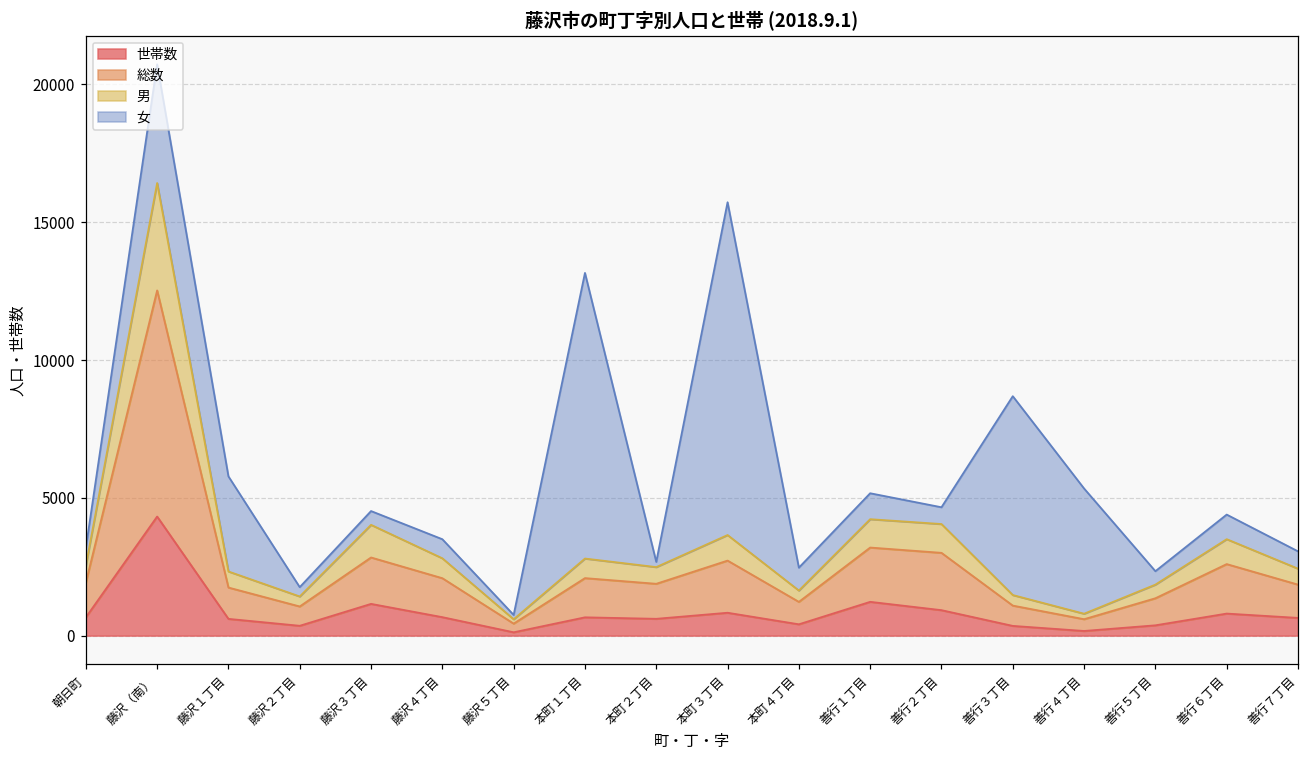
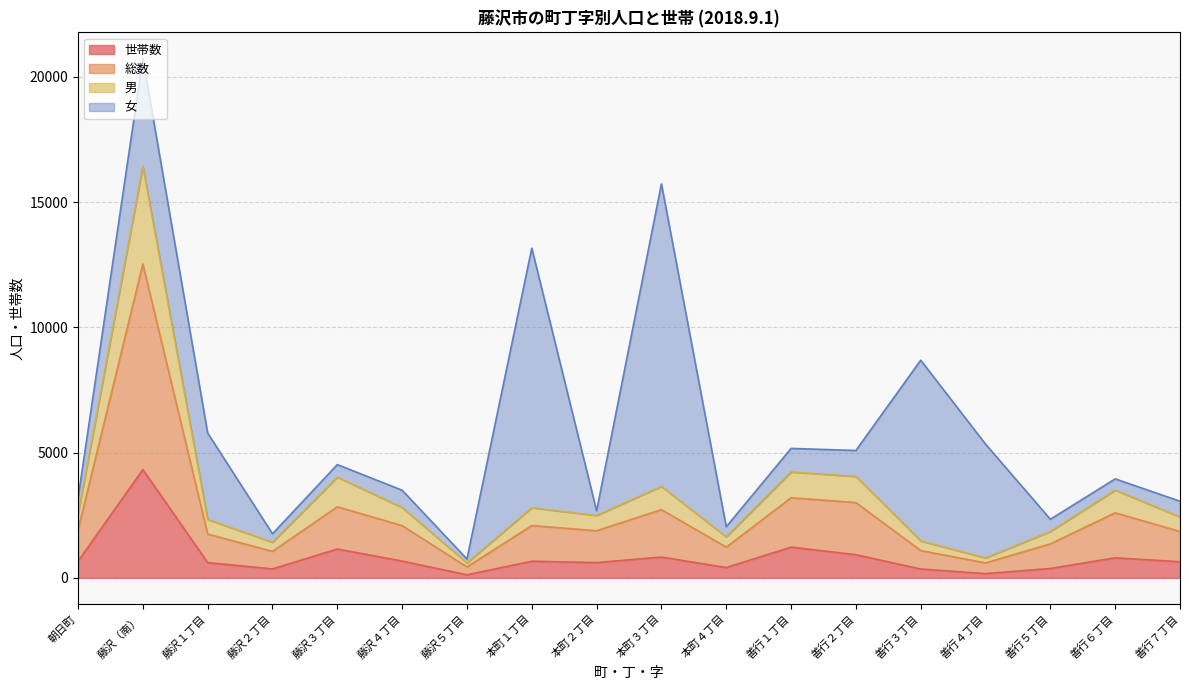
  {
    "女": {
      "朝日町": 600,
      "藤沢１丁目": 3500,
      "藤沢２丁目": 300,
      "藤沢３丁目": 500,
      "藤沢４丁目": 700,
      "藤沢５丁目": 200,
      "本町１丁目": 10400,
      "本町２丁目": 200,
      "本町３丁目": 12100,
-     "本町４丁目": 800,
+     "本町４丁目": 400,
      "善行１丁目": 900,
-     "善行２丁目": 600,
+     "善行２丁目": 1000,
      "善行３丁目": 7200,
      "善行４丁目": 4500,
      "善行５丁目": 500,
-     "善行６丁目": 900,
+     "善行６丁目": 500,
      "善行７丁目": 600
    }
  }
